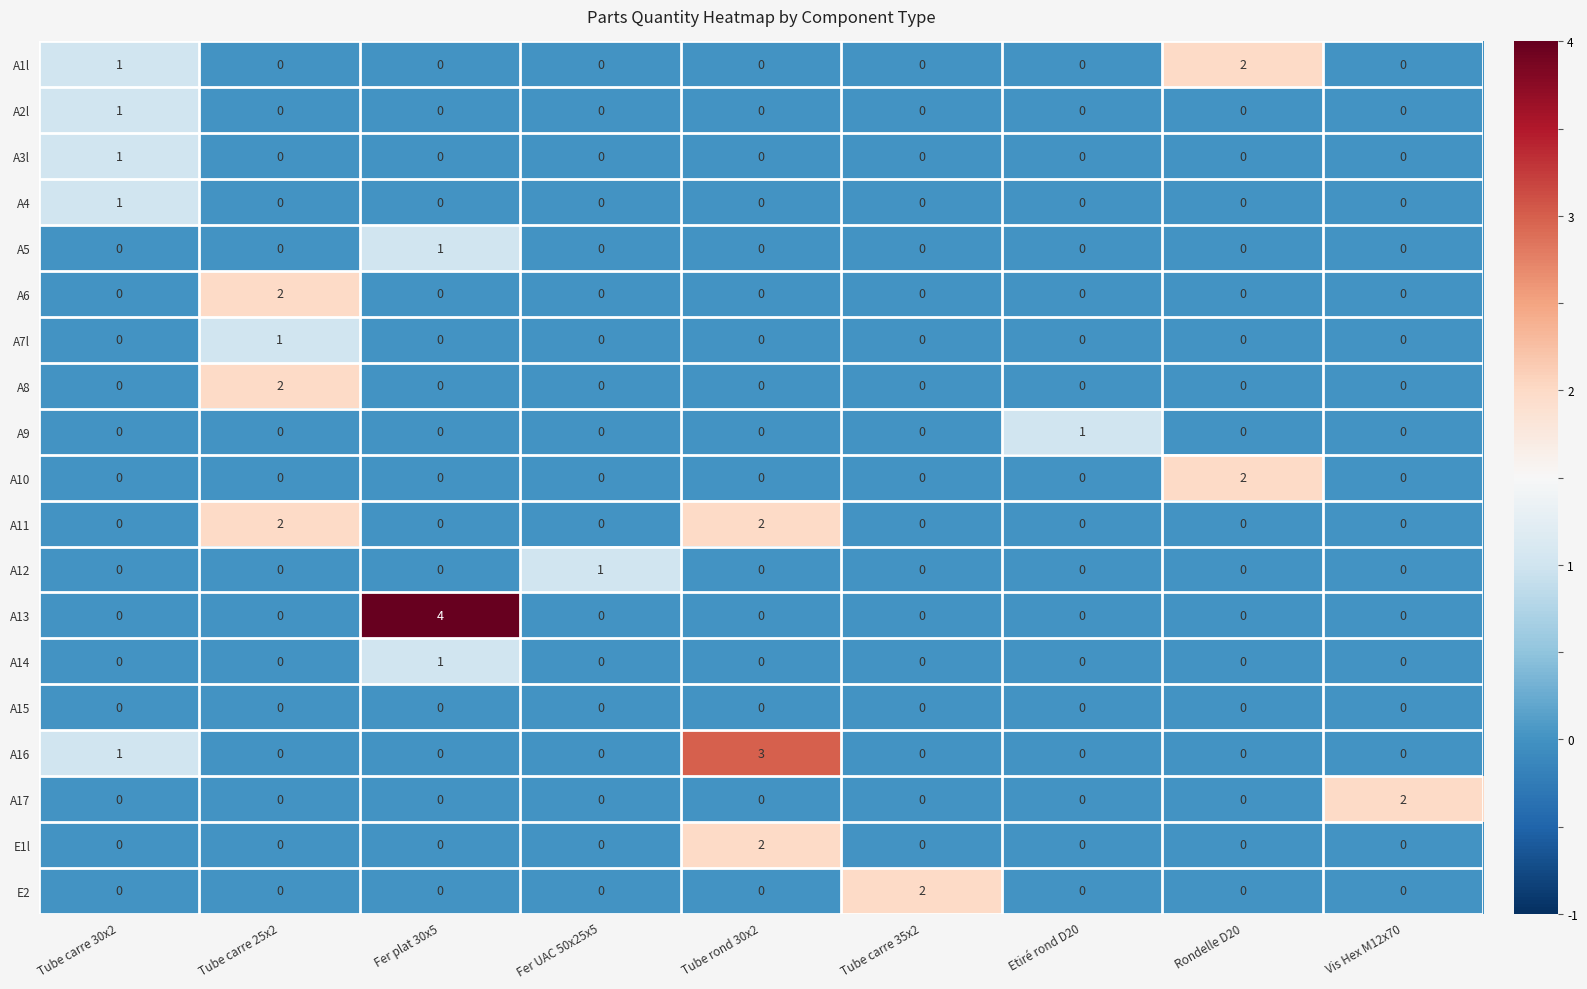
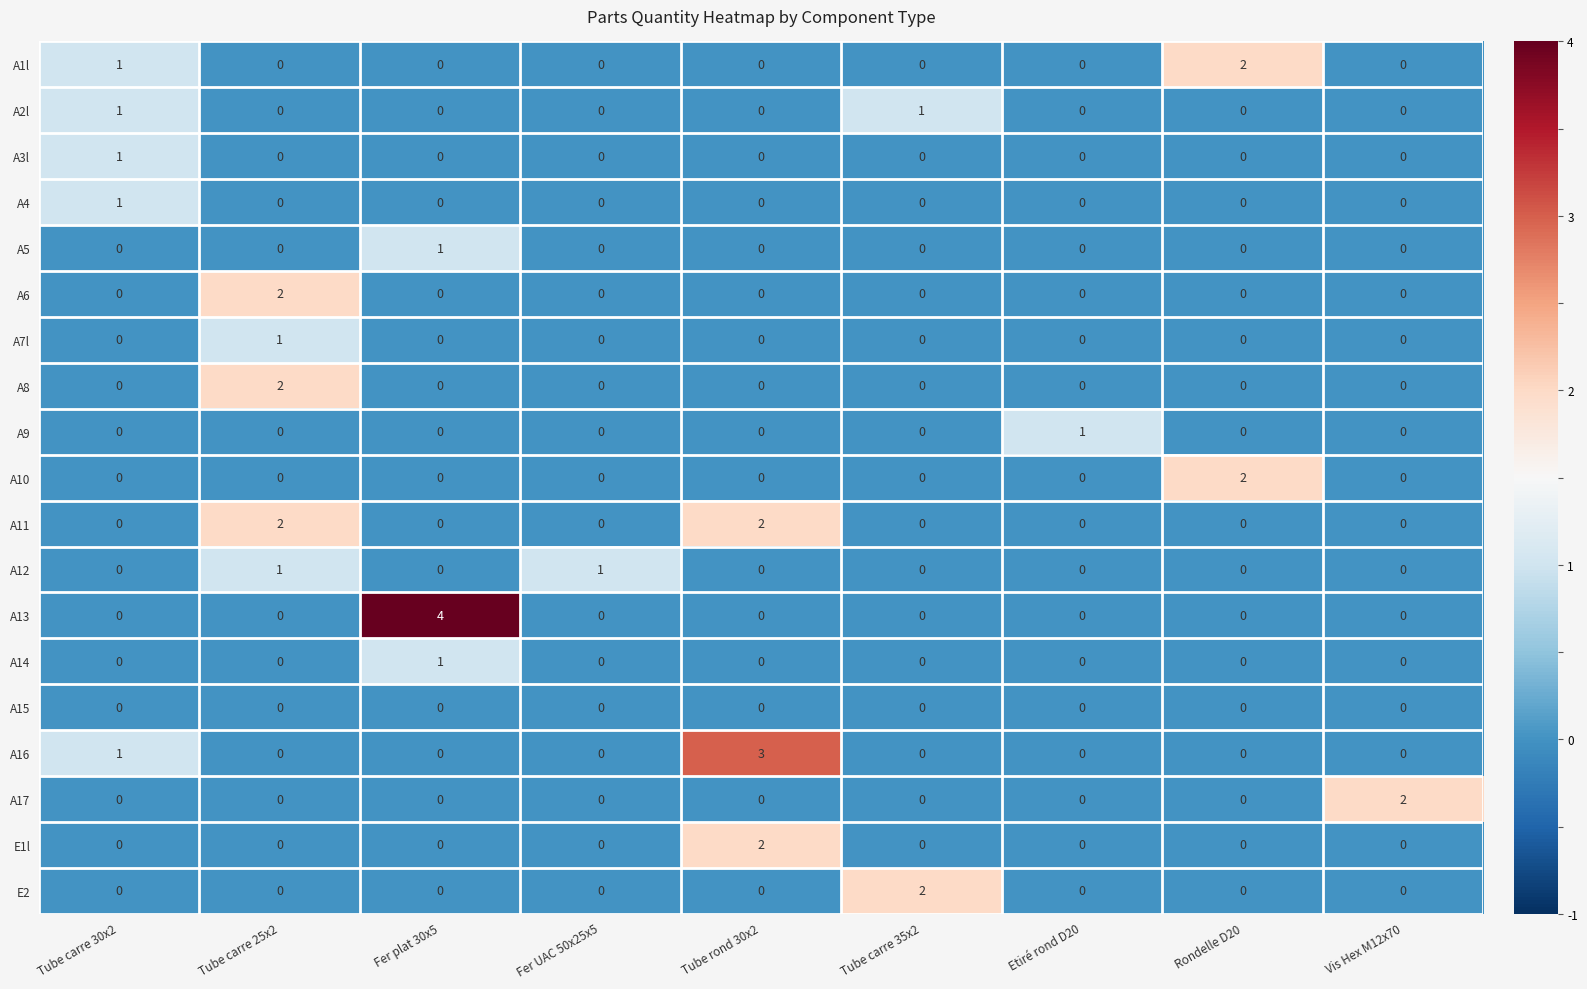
  {
    "A1l": {
      "Tube carre 30x2": 1,
      "Tube carre 25x2": 0,
      "Fer plat 30x5": 0,
      "Fer UAC 50x25x5": 0,
      "Tube rond 30x2": 0,
      "Tube carre 35x2": 0,
      "Etiré rond D20": 0,
      "Rondelle D20": 2,
      "Vis Hex M12x70": 0
    },
    "A2l": {
      "Tube carre 30x2": 1,
      "Tube carre 25x2": 0,
      "Fer plat 30x5": 0,
      "Fer UAC 50x25x5": 0,
      "Tube rond 30x2": 0,
-     "Tube carre 35x2": 0,
+     "Tube carre 35x2": 1,
      "Etiré rond D20": 0,
      "Rondelle D20": 0,
      "Vis Hex M12x70": 0
    },
    "A3l": {
      "Tube carre 30x2": 1,
      "Tube carre 25x2": 0,
      "Fer plat 30x5": 0,
      "Fer UAC 50x25x5": 0,
      "Tube rond 30x2": 0,
      "Tube carre 35x2": 0,
      "Etiré rond D20": 0,
      "Rondelle D20": 0,
      "Vis Hex M12x70": 0
    },
    "A4": {
      "Tube carre 30x2": 1,
      "Tube carre 25x2": 0,
      "Fer plat 30x5": 0,
      "Fer UAC 50x25x5": 0,
      "Tube rond 30x2": 0,
      "Tube carre 35x2": 0,
      "Etiré rond D20": 0,
      "Rondelle D20": 0,
      "Vis Hex M12x70": 0
    },
    "A5": {
      "Tube carre 30x2": 0,
      "Tube carre 25x2": 0,
      "Fer plat 30x5": 1,
      "Fer UAC 50x25x5": 0,
      "Tube rond 30x2": 0,
      "Tube carre 35x2": 0,
      "Etiré rond D20": 0,
      "Rondelle D20": 0,
      "Vis Hex M12x70": 0
    },
    "A6": {
      "Tube carre 30x2": 0,
      "Tube carre 25x2": 2,
      "Fer plat 30x5": 0,
      "Fer UAC 50x25x5": 0,
      "Tube rond 30x2": 0,
      "Tube carre 35x2": 0,
      "Etiré rond D20": 0,
      "Rondelle D20": 0,
      "Vis Hex M12x70": 0
    },
    "A7l": {
      "Tube carre 30x2": 0,
      "Tube carre 25x2": 1,
      "Fer plat 30x5": 0,
      "Fer UAC 50x25x5": 0,
      "Tube rond 30x2": 0,
      "Tube carre 35x2": 0,
      "Etiré rond D20": 0,
      "Rondelle D20": 0,
      "Vis Hex M12x70": 0
    },
    "A8": {
      "Tube carre 30x2": 0,
      "Tube carre 25x2": 2,
      "Fer plat 30x5": 0,
      "Fer UAC 50x25x5": 0,
      "Tube rond 30x2": 0,
      "Tube carre 35x2": 0,
      "Etiré rond D20": 0,
      "Rondelle D20": 0,
      "Vis Hex M12x70": 0
    },
    "A9": {
      "Tube carre 30x2": 0,
      "Tube carre 25x2": 0,
      "Fer plat 30x5": 0,
      "Fer UAC 50x25x5": 0,
      "Tube rond 30x2": 0,
      "Tube carre 35x2": 0,
      "Etiré rond D20": 1,
      "Rondelle D20": 0,
      "Vis Hex M12x70": 0
    },
    "A10": {
      "Tube carre 30x2": 0,
      "Tube carre 25x2": 0,
      "Fer plat 30x5": 0,
      "Fer UAC 50x25x5": 0,
      "Tube rond 30x2": 0,
      "Tube carre 35x2": 0,
      "Etiré rond D20": 0,
      "Rondelle D20": 2,
      "Vis Hex M12x70": 0
    },
    "A11": {
      "Tube carre 30x2": 0,
      "Tube carre 25x2": 2,
      "Fer plat 30x5": 0,
      "Fer UAC 50x25x5": 0,
      "Tube rond 30x2": 2,
      "Tube carre 35x2": 0,
      "Etiré rond D20": 0,
      "Rondelle D20": 0,
      "Vis Hex M12x70": 0
    },
    "A12": {
      "Tube carre 30x2": 0,
-     "Tube carre 25x2": 0,
+     "Tube carre 25x2": 1,
      "Fer plat 30x5": 0,
      "Fer UAC 50x25x5": 1,
      "Tube rond 30x2": 0,
      "Tube carre 35x2": 0,
      "Etiré rond D20": 0,
      "Rondelle D20": 0,
      "Vis Hex M12x70": 0
    },
    "A13": {
      "Tube carre 30x2": 0,
      "Tube carre 25x2": 0,
      "Fer plat 30x5": 4,
      "Fer UAC 50x25x5": 0,
      "Tube rond 30x2": 0,
      "Tube carre 35x2": 0,
      "Etiré rond D20": 0,
      "Rondelle D20": 0,
      "Vis Hex M12x70": 0
    },
    "A14": {
      "Tube carre 30x2": 0,
      "Tube carre 25x2": 0,
      "Fer plat 30x5": 1,
      "Fer UAC 50x25x5": 0,
      "Tube rond 30x2": 0,
      "Tube carre 35x2": 0,
      "Etiré rond D20": 0,
      "Rondelle D20": 0,
      "Vis Hex M12x70": 0
    },
    "A15": {
      "Tube carre 30x2": 0,
      "Tube carre 25x2": 0,
      "Fer plat 30x5": 0,
      "Fer UAC 50x25x5": 0,
      "Tube rond 30x2": 0,
      "Tube carre 35x2": 0,
      "Etiré rond D20": 0,
      "Rondelle D20": 0,
      "Vis Hex M12x70": 0
    },
    "A16": {
      "Tube carre 30x2": 1,
      "Tube carre 25x2": 0,
      "Fer plat 30x5": 0,
      "Fer UAC 50x25x5": 0,
      "Tube rond 30x2": 3,
      "Tube carre 35x2": 0,
      "Etiré rond D20": 0,
      "Rondelle D20": 0,
      "Vis Hex M12x70": 0
    },
    "A17": {
      "Tube carre 30x2": 0,
      "Tube carre 25x2": 0,
      "Fer plat 30x5": 0,
      "Fer UAC 50x25x5": 0,
      "Tube rond 30x2": 0,
      "Tube carre 35x2": 0,
      "Etiré rond D20": 0,
      "Rondelle D20": 0,
      "Vis Hex M12x70": 2
    },
    "E1l": {
      "Tube carre 30x2": 0,
      "Tube carre 25x2": 0,
      "Fer plat 30x5": 0,
      "Fer UAC 50x25x5": 0,
      "Tube rond 30x2": 2,
      "Tube carre 35x2": 0,
      "Etiré rond D20": 0,
      "Rondelle D20": 0,
      "Vis Hex M12x70": 0
    },
    "E2": {
      "Tube carre 30x2": 0,
      "Tube carre 25x2": 0,
      "Fer plat 30x5": 0,
      "Fer UAC 50x25x5": 0,
      "Tube rond 30x2": 0,
      "Tube carre 35x2": 2,
      "Etiré rond D20": 0,
      "Rondelle D20": 0,
      "Vis Hex M12x70": 0
    }
  }
